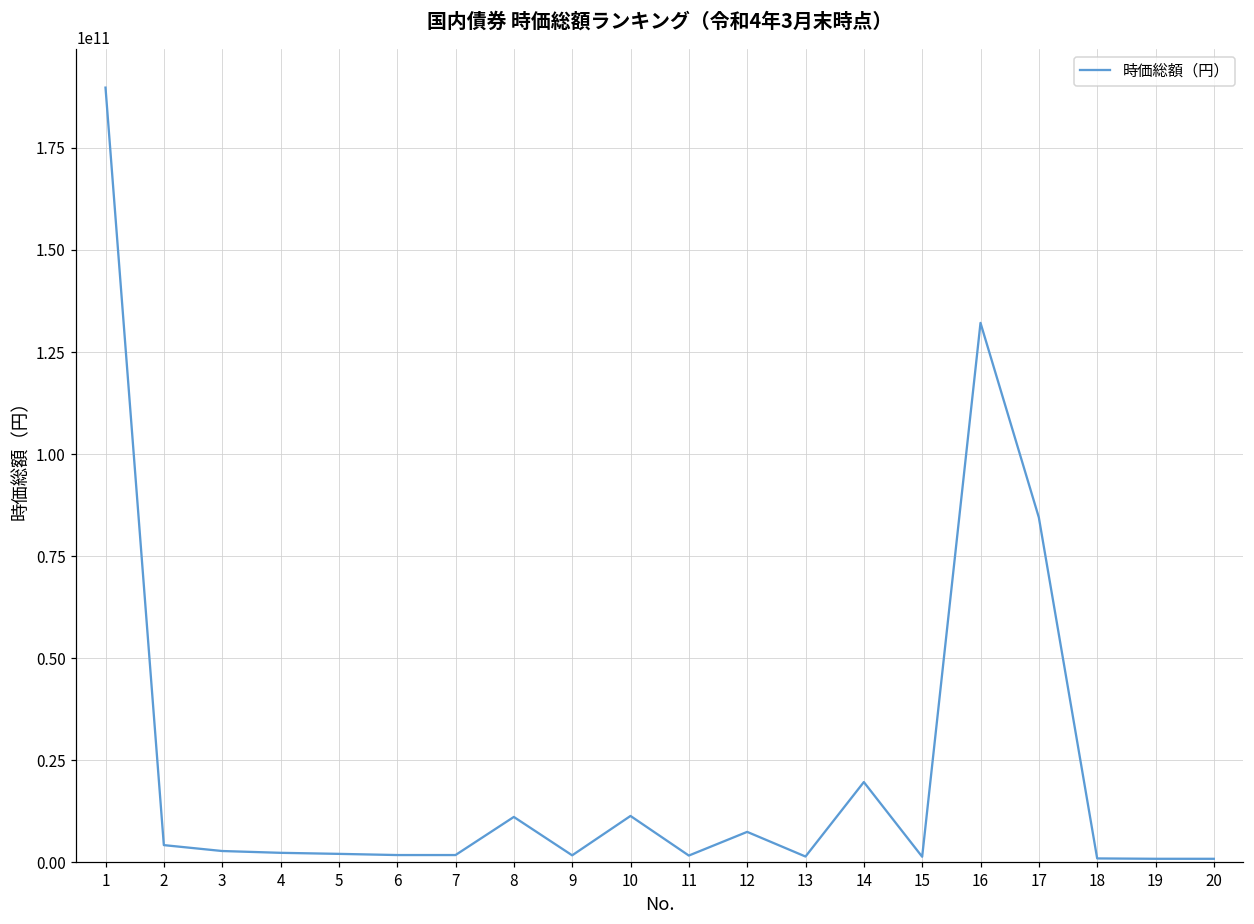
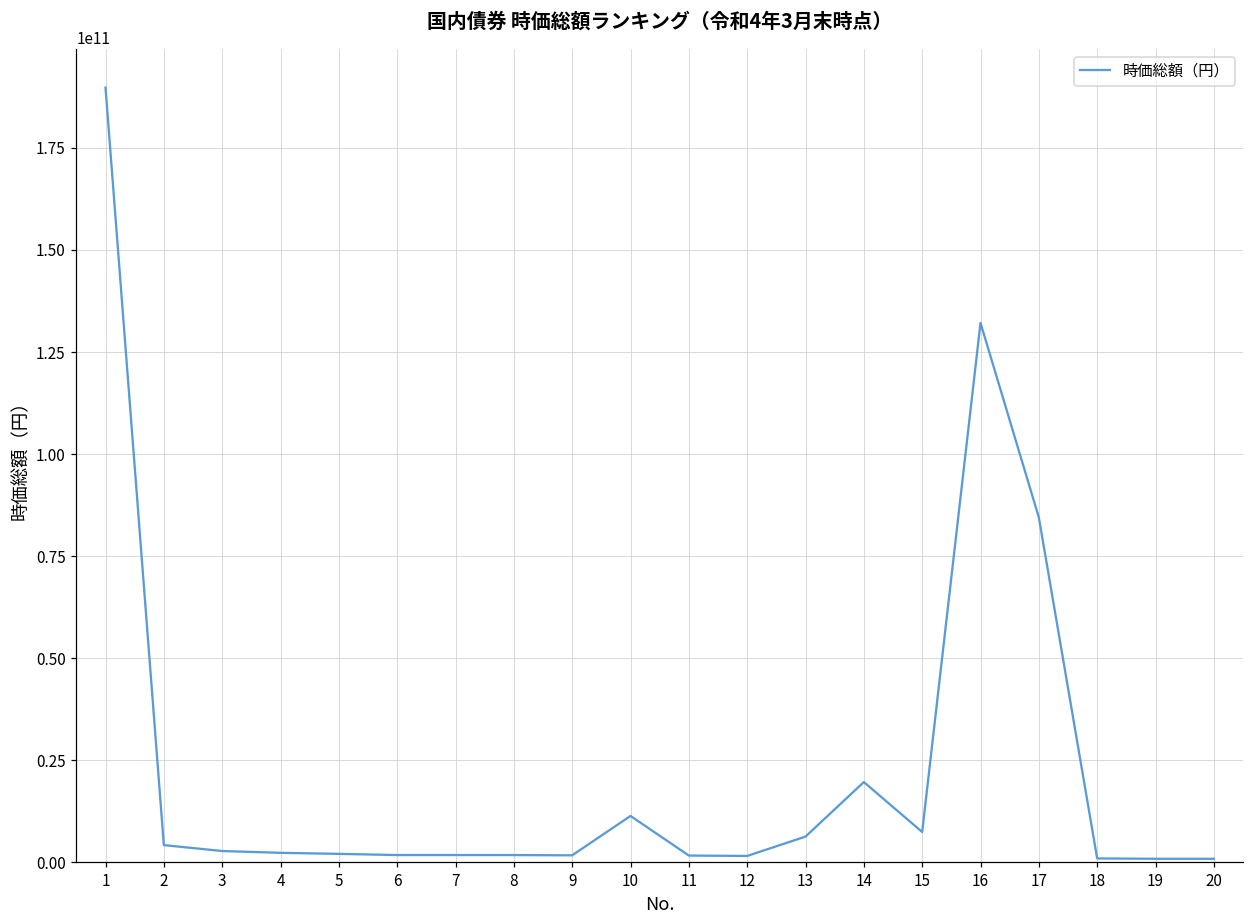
  {
    "1": 190000000000,
    "2": 4000000000,
    "3": 3000000000,
    "4": 2000000000,
    "5": 2000000000,
    "6": 2000000000,
    "7": 2000000000,
-   "8": 11000000000,
+   "8": 2000000000,
    "9": 2000000000,
    "10": 11000000000,
    "11": 2000000000,
-   "12": 7000000000,
-   "13": 1000000000,
+   "12": 2000000000,
+   "13": 6000000000,
    "14": 20000000000,
-   "15": 1000000000,
+   "15": 7000000000,
    "16": 132000000000,
    "17": 84000000000,
    "18": 1000000000,
    "19": 1000000000,
    "20": 1000000000
  }
